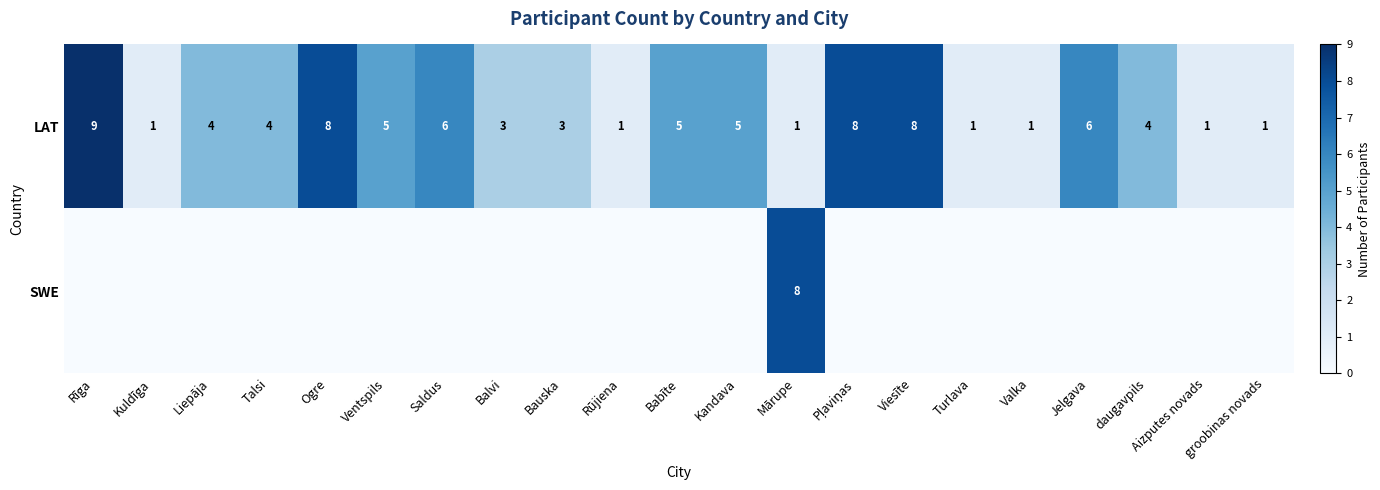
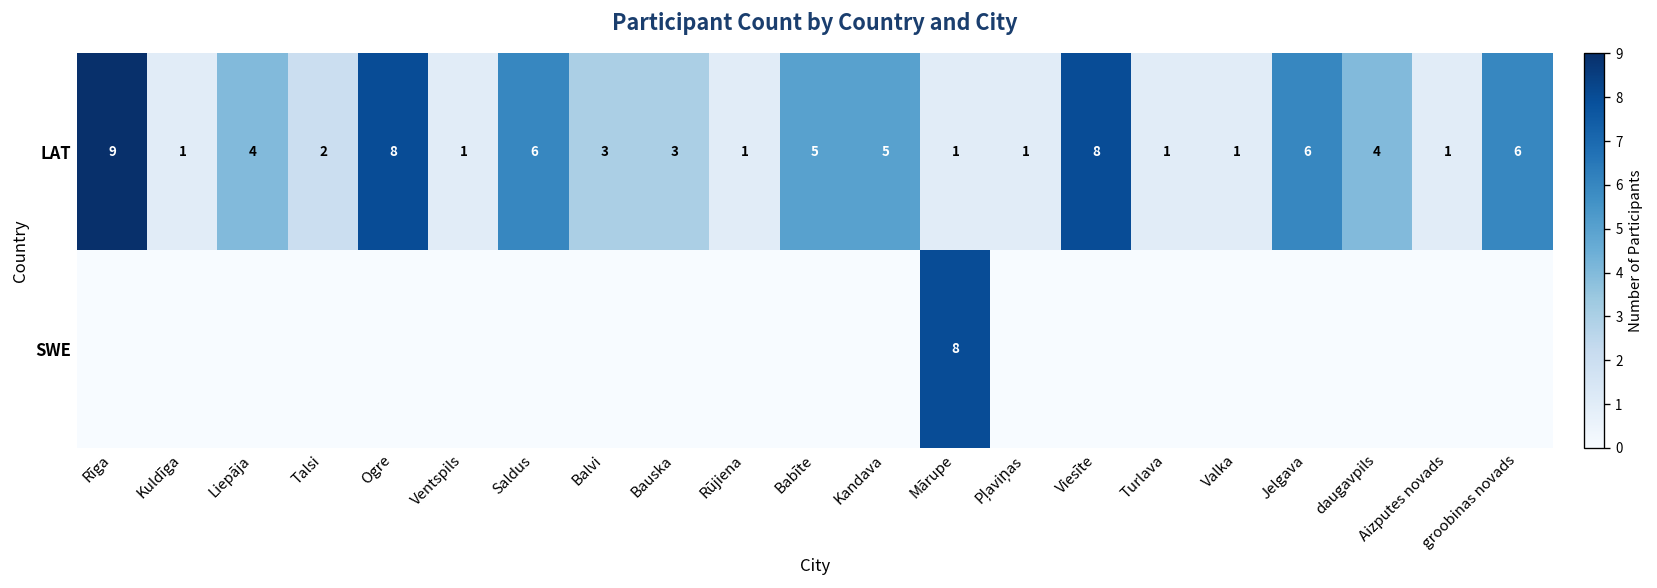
  {
    "LAT": {
      "Rīga": 9,
      "Kuldīga": 1,
      "Liepāja": 4,
-     "Talsi": 4,
+     "Talsi": 2,
      "Ogre": 8,
-     "Ventspils": 5,
+     "Ventspils": 1,
      "Saldus": 6,
      "Balvi": 3,
      "Bauska": 3,
      "Rūjiena": 1,
      "Babīte": 5,
      "Kandava": 5,
      "Mārupe": 1,
-     "Pļaviņas": 8,
+     "Pļaviņas": 1,
      "Viesīte": 8,
      "Turlava": 1,
      "Valka": 1,
      "Jelgava": 6,
      "daugavpils": 4,
      "Aizputes novads": 1,
-     "groobinas novads": 1
+     "groobinas novads": 6
    },
    "SWE": {
      "Mārupe": 8
    }
  }
